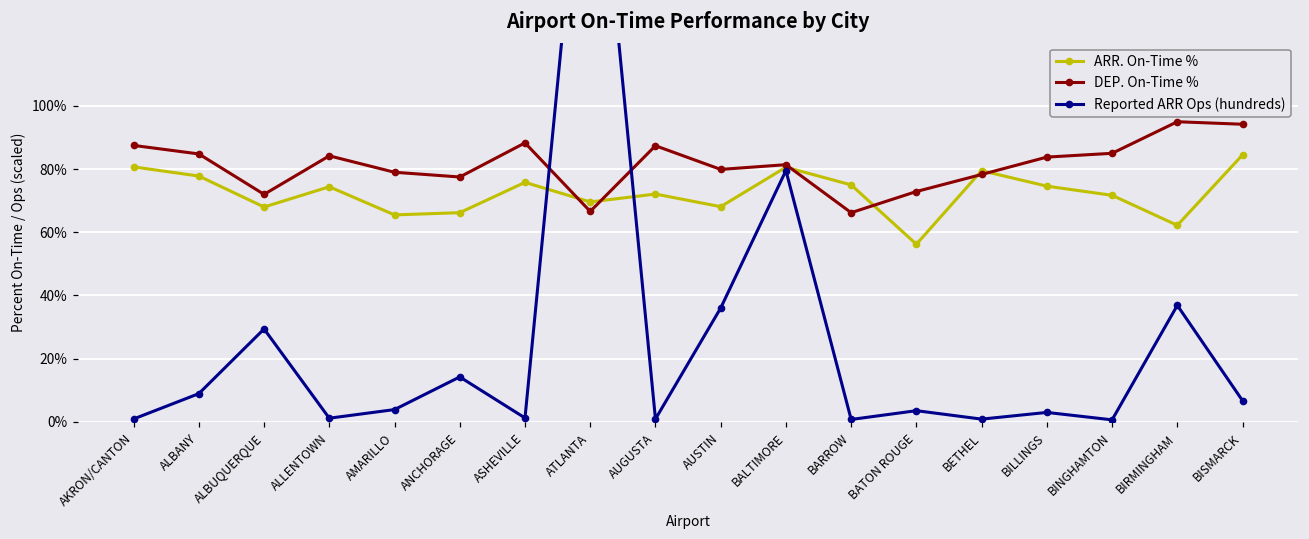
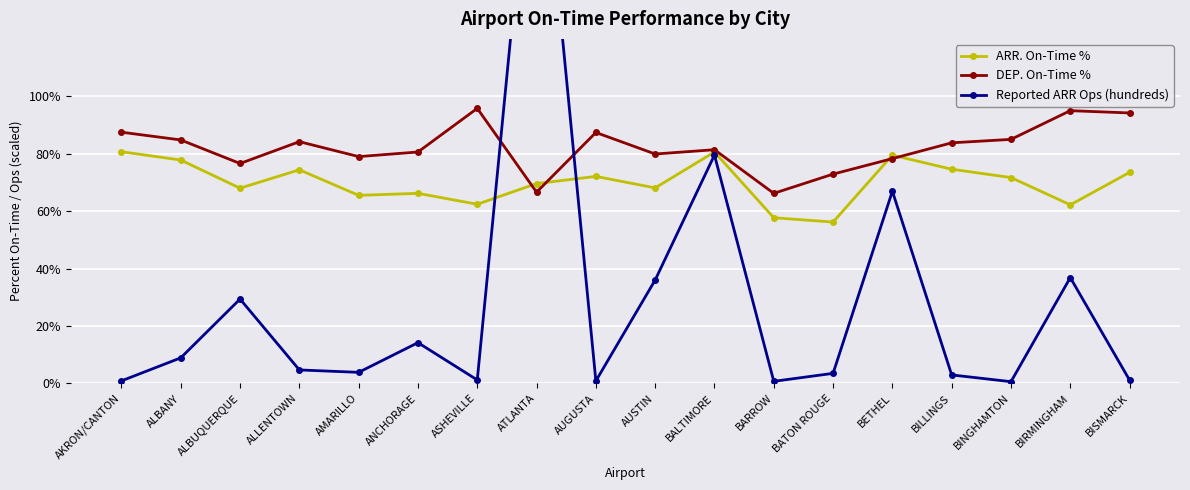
  {
    "ARR. On-Time %": {
      "AKRON/CANTON": "81%",
      "ALBANY": "78%",
      "ALBUQUERQUE": "68%",
      "ALLENTOWN": "74%",
      "AMARILLO": "66%",
      "ANCHORAGE": "66%",
-     "ASHEVILLE": "76%",
+     "ASHEVILLE": "62%",
      "ATLANTA": "70%",
      "AUGUSTA": "72%",
      "AUSTIN": "68%",
-     "BARROW": "75%",
+     "BARROW": "58%",
      "BATON ROUGE": "56%",
      "BETHEL": "80%",
      "BILLINGS": "75%",
      "BINGHAMTON": "72%",
      "BIRMINGHAM": "62%",
-     "BISMARCK": "85%"
+     "BISMARCK": "74%"
    },
    "DEP. On-Time %": {
      "AKRON/CANTON": "88%",
      "ALBANY": "85%",
-     "ALBUQUERQUE": "72%",
+     "ALBUQUERQUE": "77%",
      "ALLENTOWN": "84%",
      "AMARILLO": "79%",
-     "ANCHORAGE": "78%",
-     "ASHEVILLE": "88%",
+     "ANCHORAGE": "81%",
+     "ASHEVILLE": "96%",
      "ATLANTA": "67%",
      "AUGUSTA": "87%",
      "AUSTIN": "80%",
      "BARROW": "66%",
      "BATON ROUGE": "73%",
      "BETHEL": "78%",
      "BILLINGS": "84%",
      "BINGHAMTON": "85%",
      "BIRMINGHAM": "95%",
      "BISMARCK": "94%"
    },
    "Reported ARR Ops (hundreds)": {
      "AKRON/CANTON": "1%",
      "ALBANY": "9%",
      "ALBUQUERQUE": "29%",
-     "ALLENTOWN": "1%",
+     "ALLENTOWN": "5%",
      "AMARILLO": "4%",
      "ANCHORAGE": "14%",
      "ASHEVILLE": "1%",
      "AUGUSTA": "1%",
      "AUSTIN": "36%",
      "BALTIMORE": "80%",
      "BARROW": "1%",
      "BATON ROUGE": "4%",
-     "BETHEL": "1%",
+     "BETHEL": "67%",
      "BILLINGS": "3%",
      "BINGHAMTON": "1%",
      "BIRMINGHAM": "37%",
-     "BISMARCK": "7%"
+     "BISMARCK": "1%"
    }
  }
